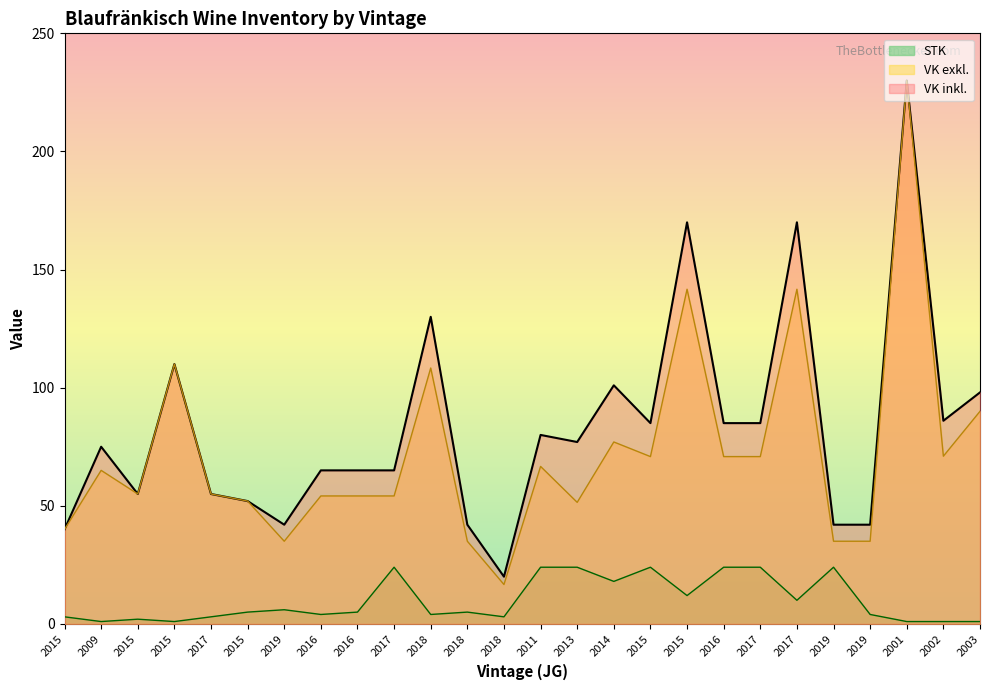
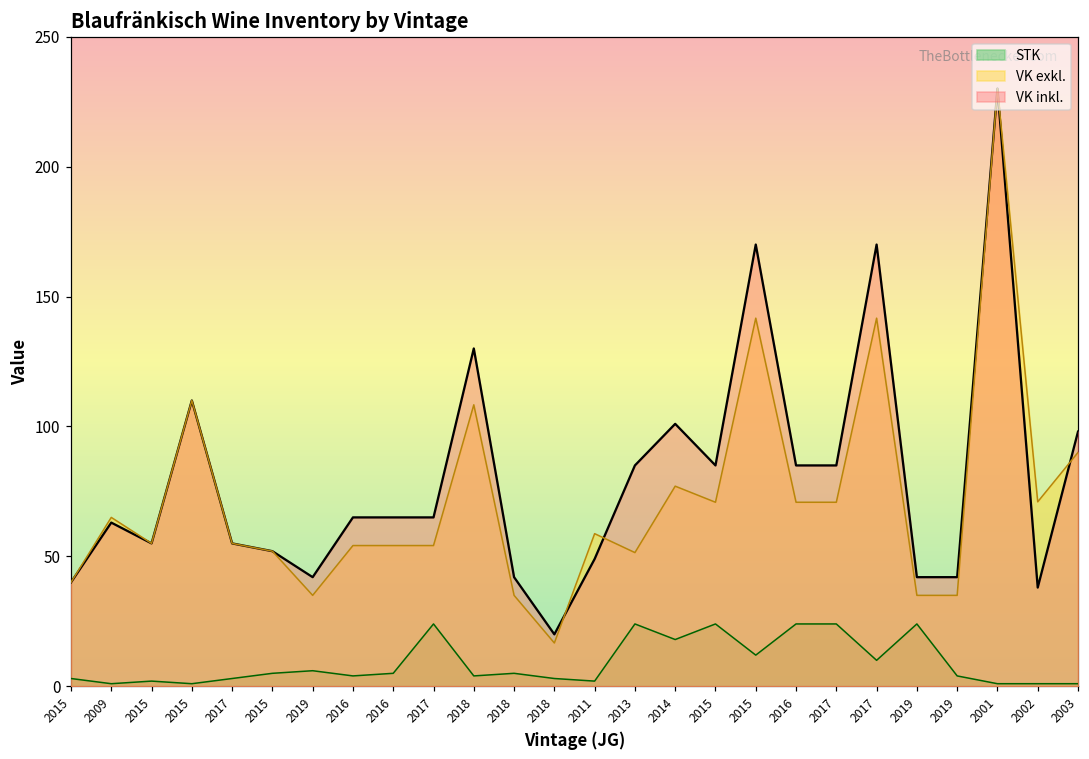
  {
    "STK": {
      "2009": 1,
-     "2011": 24,
+     "2011": 2,
      "2013": 24,
      "2014": 18,
      "2001": 1,
      "2002": 1,
      "2003": 1
    },
    "VK exkl.": {
      "2009": 65,
-     "2011": 67,
+     "2011": 59,
      "2013": 51,
      "2014": 77,
      "2002": 71,
      "2003": 90
    },
    "VK inkl.": {
-     "2009": 75,
-     "2011": 80,
-     "2013": 77,
+     "2009": 63,
+     "2011": 49,
+     "2013": 85,
      "2014": 101,
-     "2002": 86,
+     "2002": 38,
      "2003": 98
    }
  }
